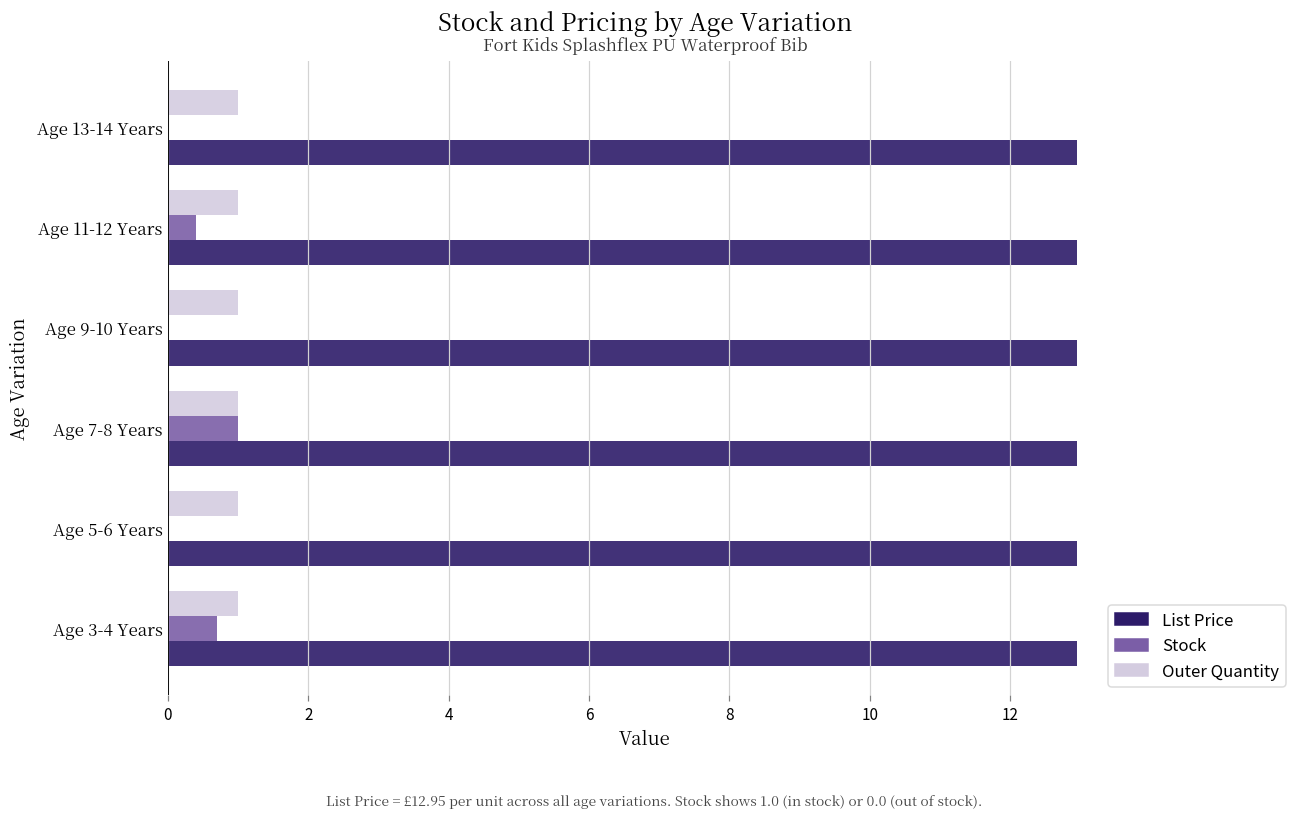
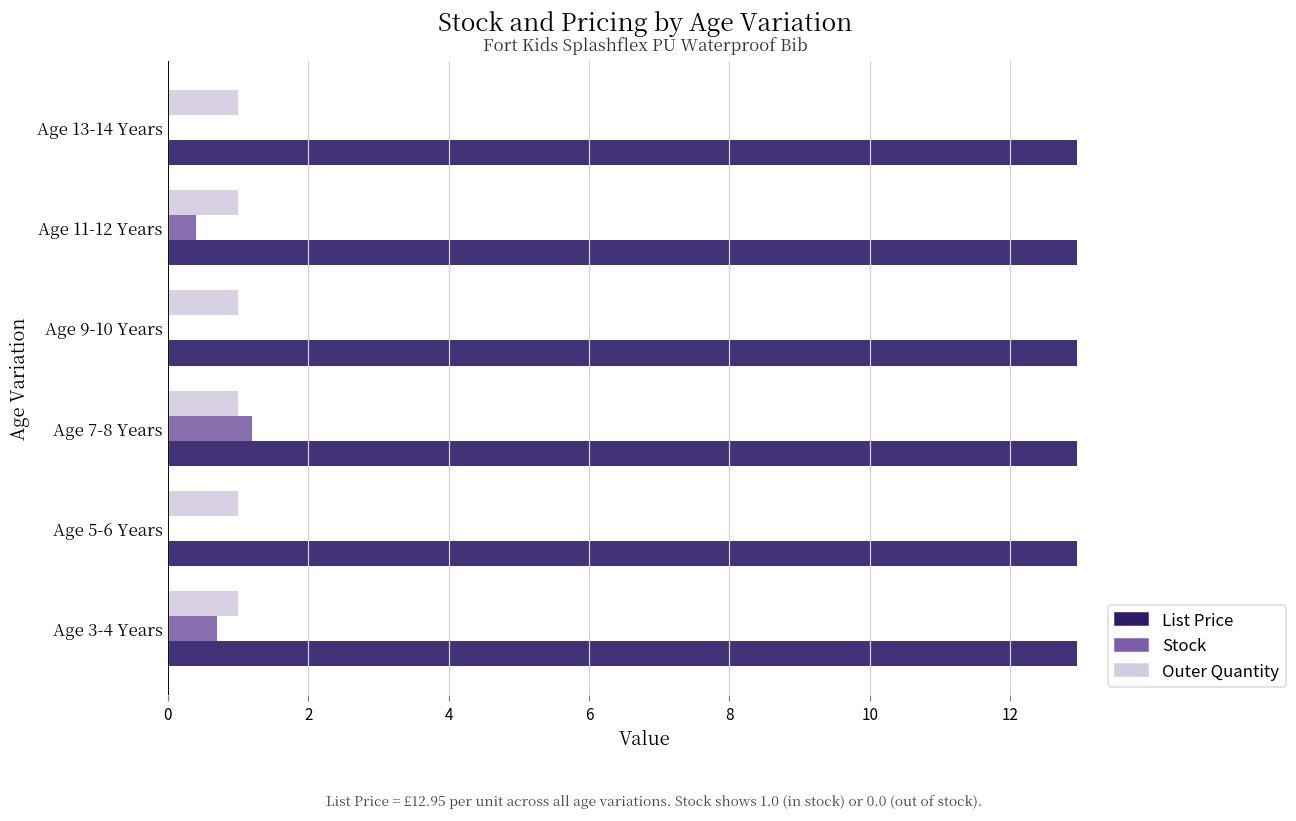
  {
    "List Price": {
      "Age 13-14 Years": 13.0,
      "Age 11-12 Years": 13.0,
      "Age 9-10 Years": 13.0,
      "Age 7-8 Years": 13.0,
      "Age 5-6 Years": 13.0,
      "Age 3-4 Years": 13.0
    },
    "Stock": {
      "Age 13-14 Years": 0.0,
      "Age 11-12 Years": 0.4,
      "Age 9-10 Years": 0.0,
-     "Age 7-8 Years": 1.0,
+     "Age 7-8 Years": 1.2,
      "Age 5-6 Years": 0.0,
      "Age 3-4 Years": 0.7
    },
    "Outer Quantity": {
      "Age 13-14 Years": 1.0,
      "Age 11-12 Years": 1.0,
      "Age 9-10 Years": 1.0,
      "Age 7-8 Years": 1.0,
      "Age 5-6 Years": 1.0,
      "Age 3-4 Years": 1.0
    }
  }
